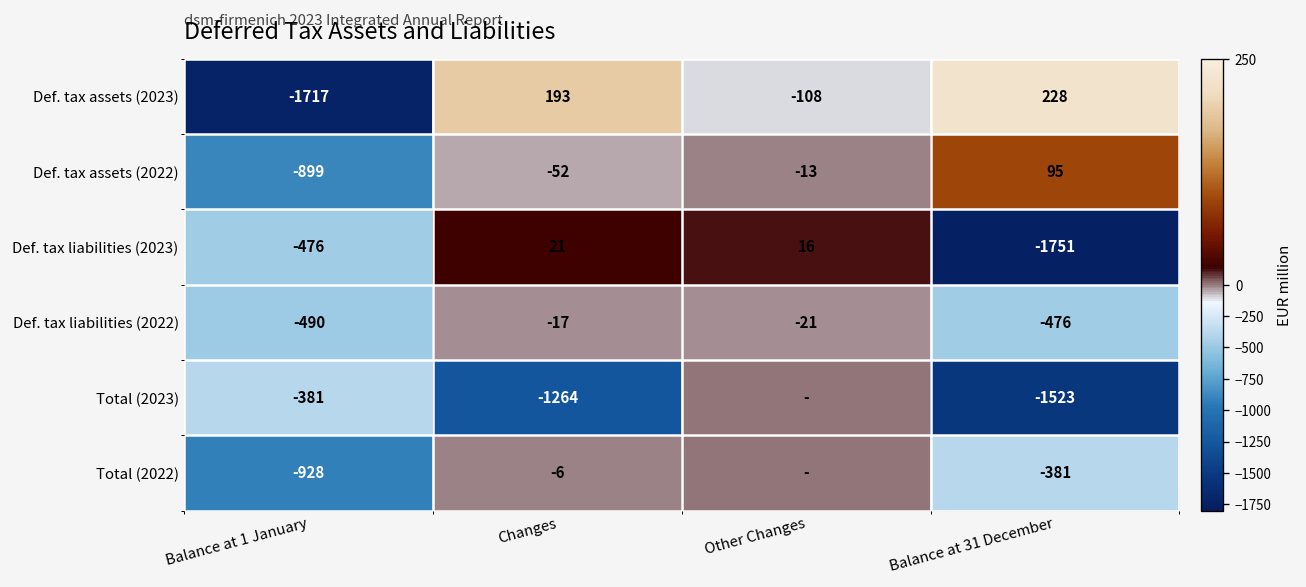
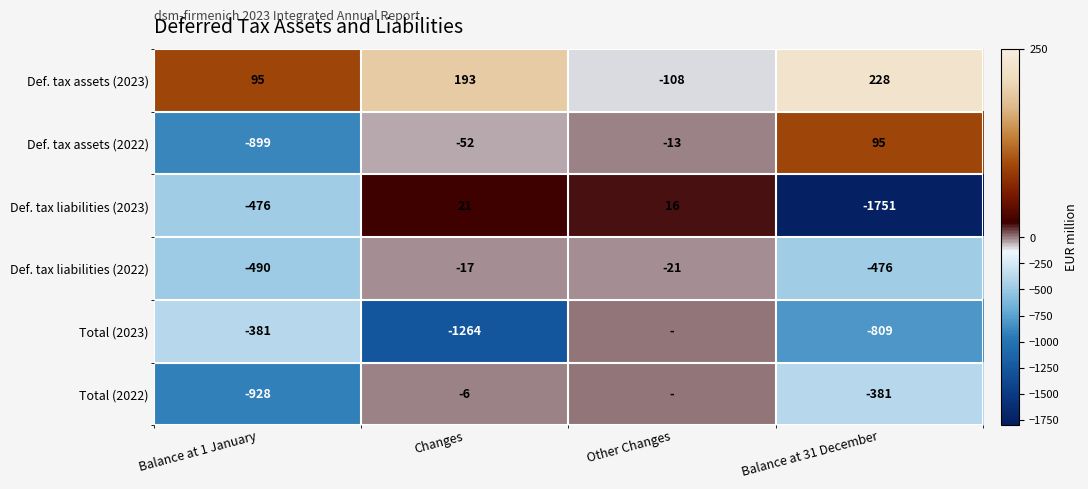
  {
    "Def. tax assets (2023)": {
-     "Balance at 1 January": -1717,
+     "Balance at 1 January": 95,
      "Changes": 193,
      "Other Changes": -108,
      "Balance at 31 December": 228
    },
    "Def. tax assets (2022)": {
      "Balance at 1 January": -899,
      "Changes": -52,
      "Other Changes": -13,
      "Balance at 31 December": 95
    },
    "Def. tax liabilities (2023)": {
      "Balance at 1 January": -476,
      "Changes": 21,
      "Other Changes": 16,
      "Balance at 31 December": -1751
    },
    "Def. tax liabilities (2022)": {
      "Balance at 1 January": -490,
      "Changes": -17,
      "Other Changes": -21,
      "Balance at 31 December": -476
    },
    "Total (2023)": {
      "Balance at 1 January": -381,
      "Changes": -1264,
-     "Balance at 31 December": -1523
+     "Balance at 31 December": -809
    },
    "Total (2022)": {
      "Balance at 1 January": -928,
      "Changes": -6,
      "Balance at 31 December": -381
    }
  }
